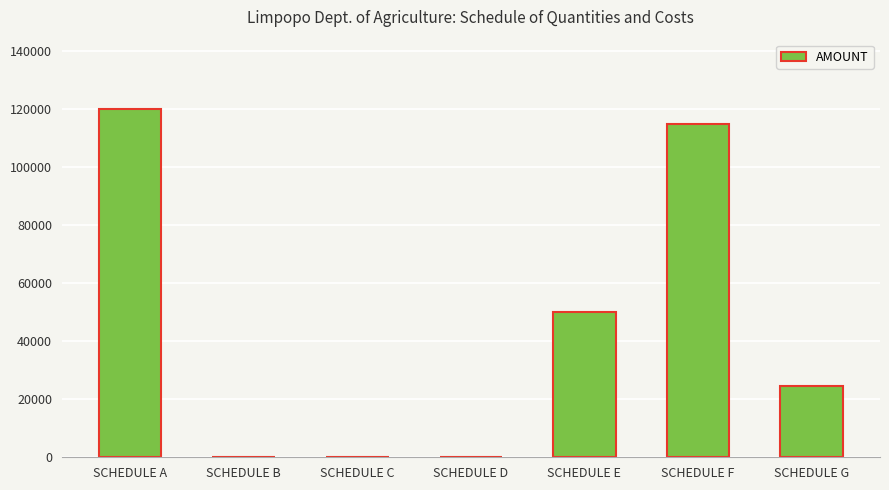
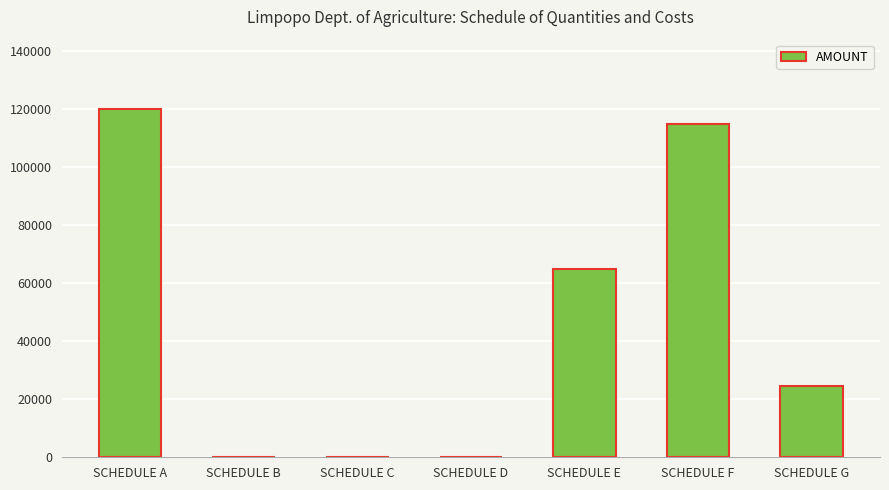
  {
    "SCHEDULE A": 120000,
    "SCHEDULE B": 0,
    "SCHEDULE C": 0,
    "SCHEDULE D": 0,
-   "SCHEDULE E": 50000,
+   "SCHEDULE E": 65000,
    "SCHEDULE F": 115000,
    "SCHEDULE G": 25000
  }
